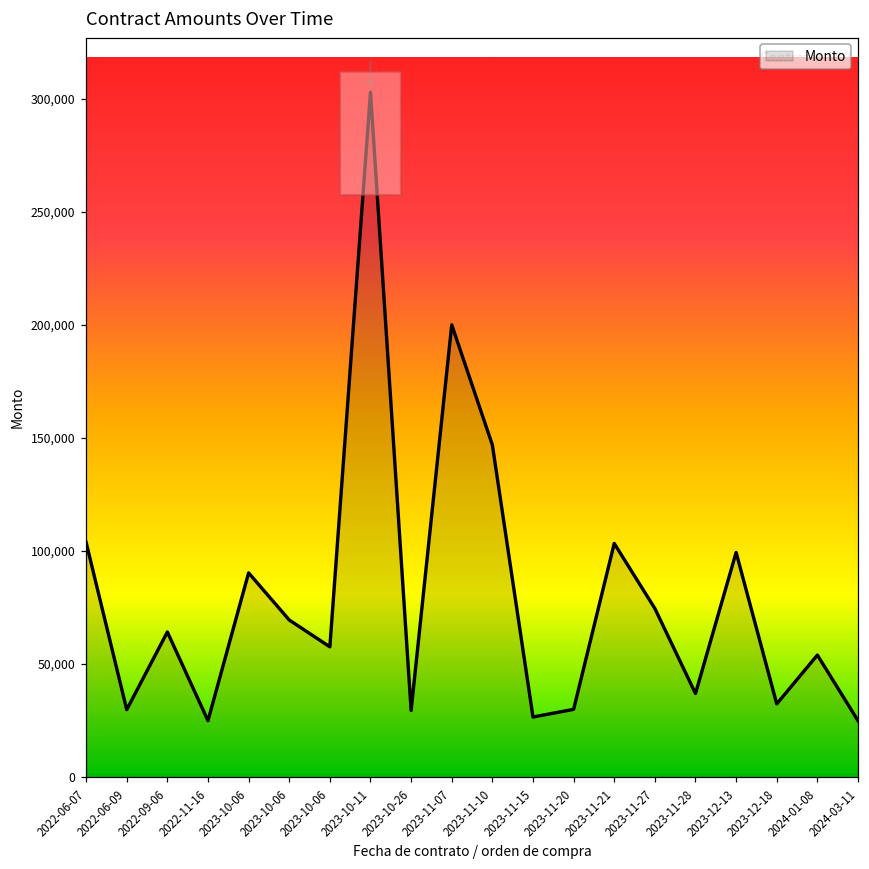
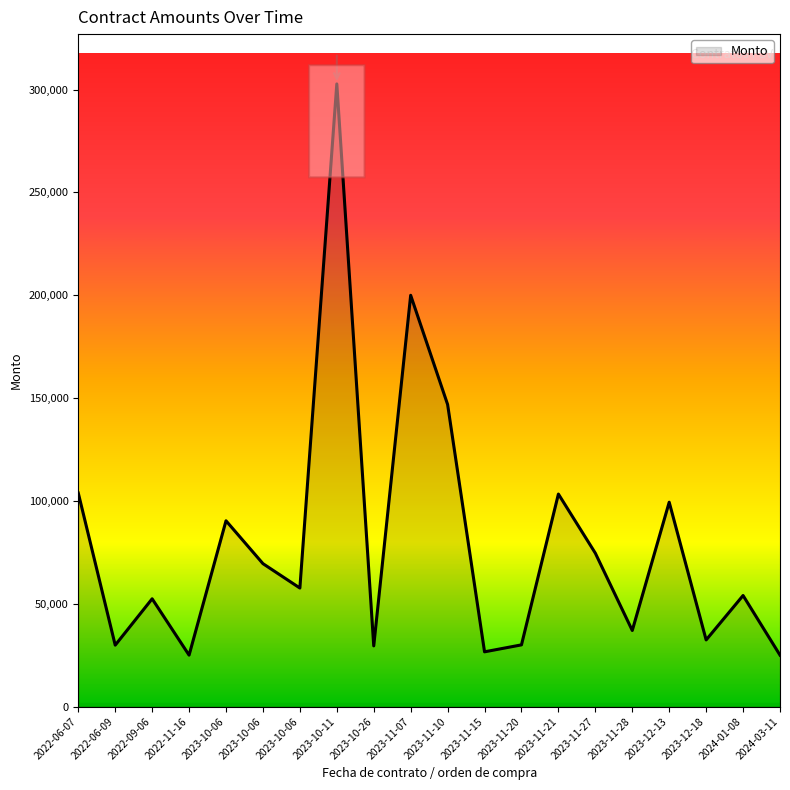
  {
    "2022-06-07": "104,000",
    "2022-06-09": "30,000",
-   "2022-09-06": "64,000",
+   "2022-09-06": "52,000",
    "2022-11-16": "25,000",
    "2023-10-26": "30,000",
    "2023-11-07": "200,000",
    "2023-11-10": "147,000",
    "2023-11-15": "27,000",
    "2023-11-20": "30,000",
    "2023-11-21": "103,000",
    "2023-11-27": "75,000",
    "2023-11-28": "37,000",
    "2023-12-13": "99,000",
    "2023-12-18": "32,000",
    "2024-01-08": "54,000",
    "2024-03-11": "25,000"
  }
